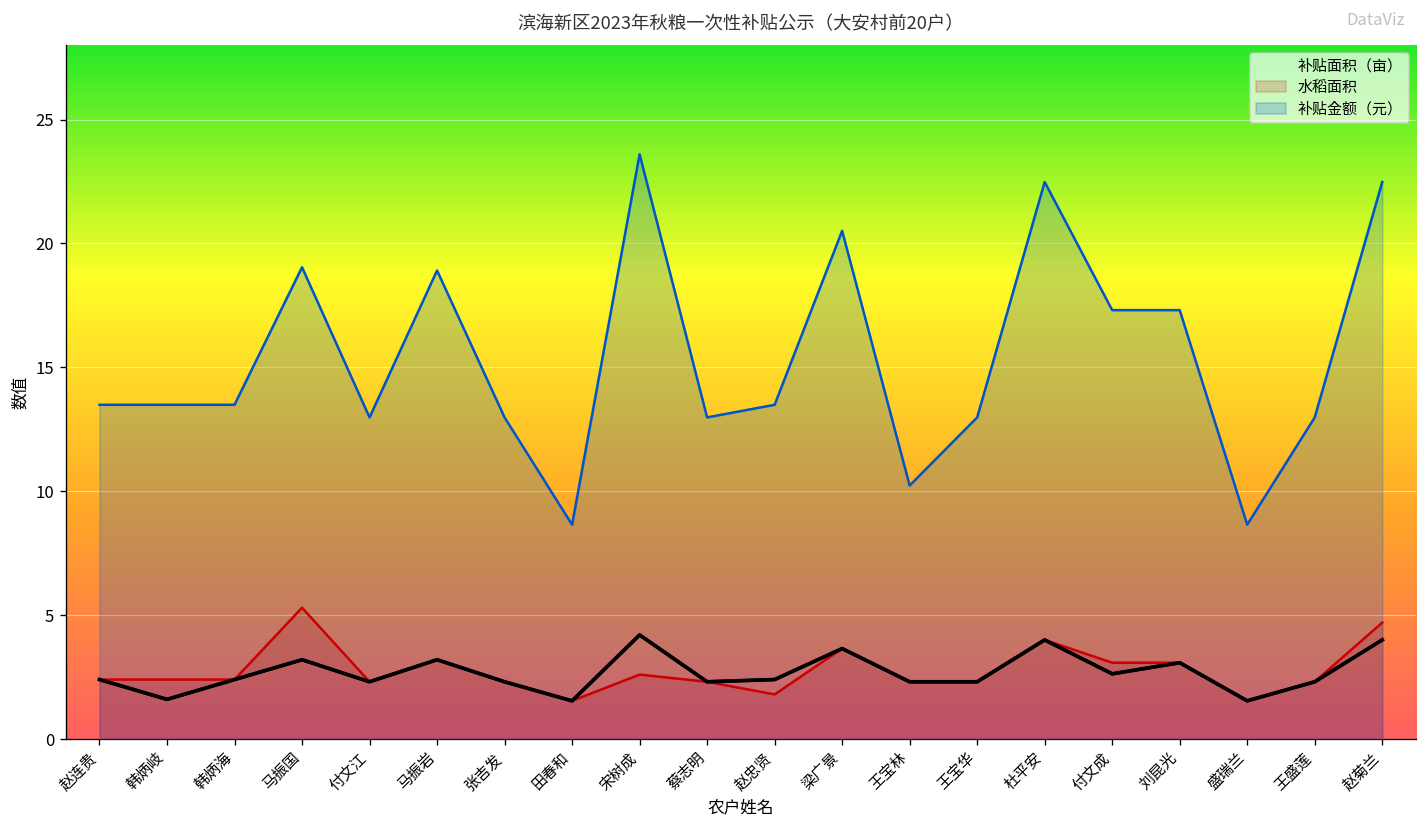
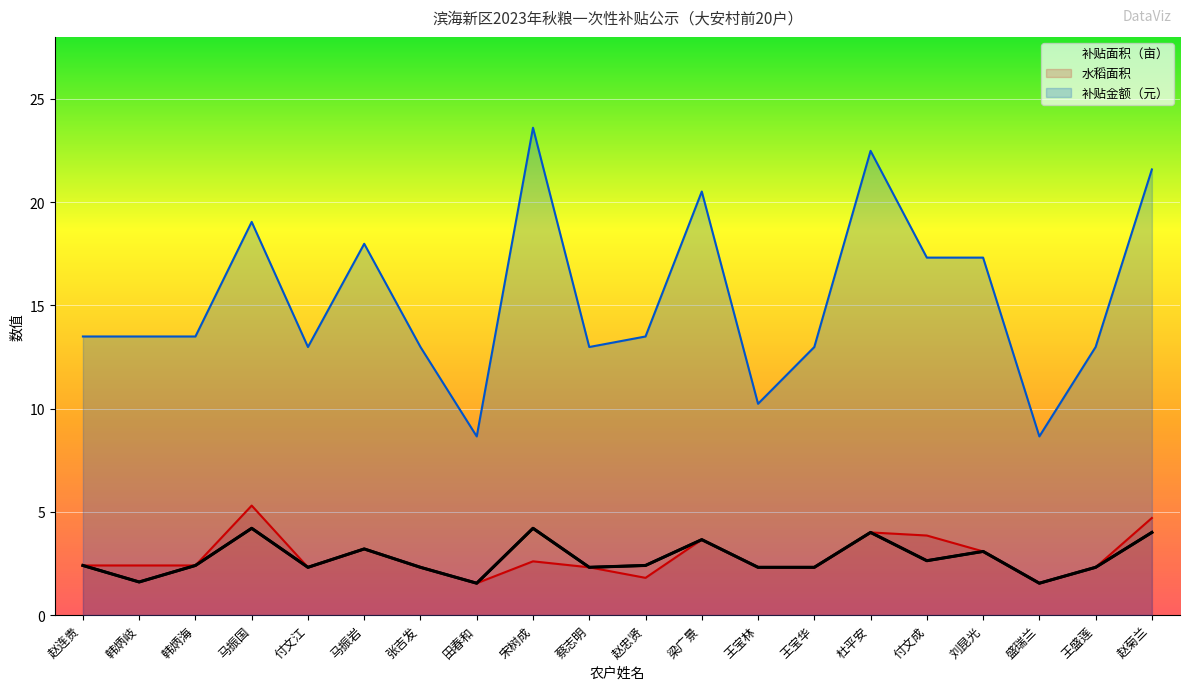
  {
    "补贴面积（亩）": {
      "韩炳岐": 1.6,
-     "马振国": 3.2,
+     "马振国": 4.2,
      "宋树成": 4.2,
      "赵忠贤": 2.4,
      "付文成": 2.6,
      "赵菊兰": 4.0
    },
    "水稻面积": {
      "韩炳岐": 2.4,
      "马振国": 5.3,
      "宋树成": 2.6,
      "赵忠贤": 1.8,
-     "付文成": 3.1,
+     "付文成": 3.9,
      "赵菊兰": 4.7
    },
    "补贴金额（元）": {
      "赵连贵": 13.5,
      "韩炳岐": 13.5,
      "韩炳海": 13.5,
      "马振国": 19.0,
      "付文江": 13.0,
-     "马振岩": 18.9,
+     "马振岩": 18.0,
      "张吉发": 13.0,
      "田春和": 8.7,
      "宋树成": 23.6,
      "蔡志明": 13.0,
      "赵忠贤": 13.5,
      "梁广景": 20.5,
      "王宝林": 10.2,
      "王宝华": 13.0,
      "杜平安": 22.5,
      "付文成": 17.3,
      "刘昆光": 17.3,
      "盛瑞兰": 8.7,
      "王盛莲": 13.0,
-     "赵菊兰": 22.5
+     "赵菊兰": 21.6
    }
  }
